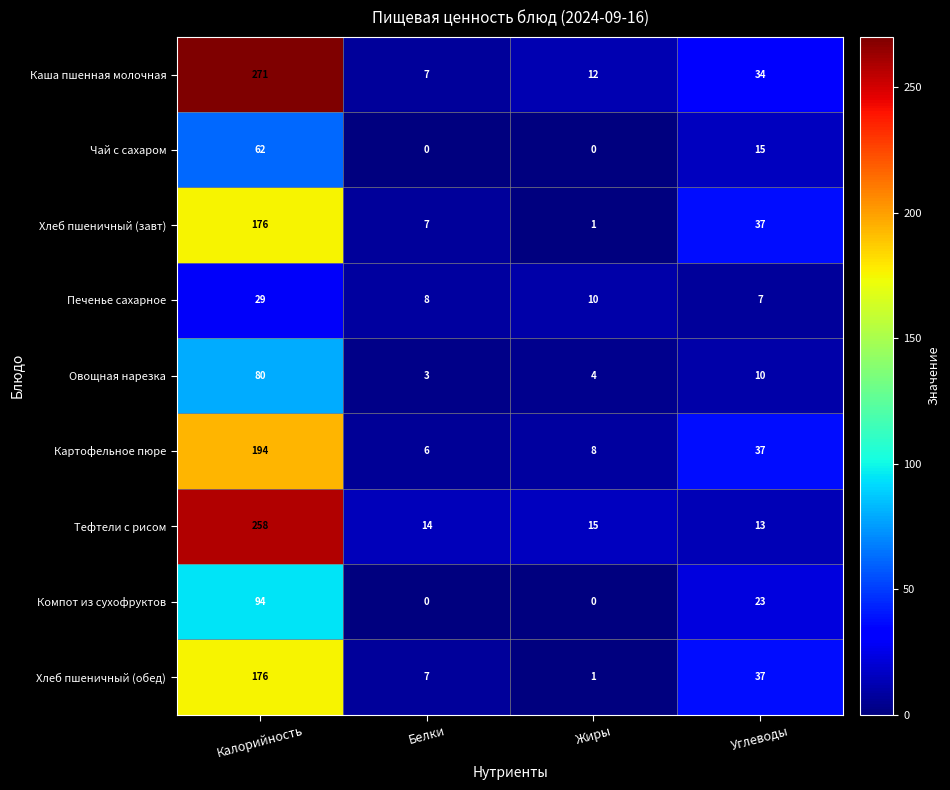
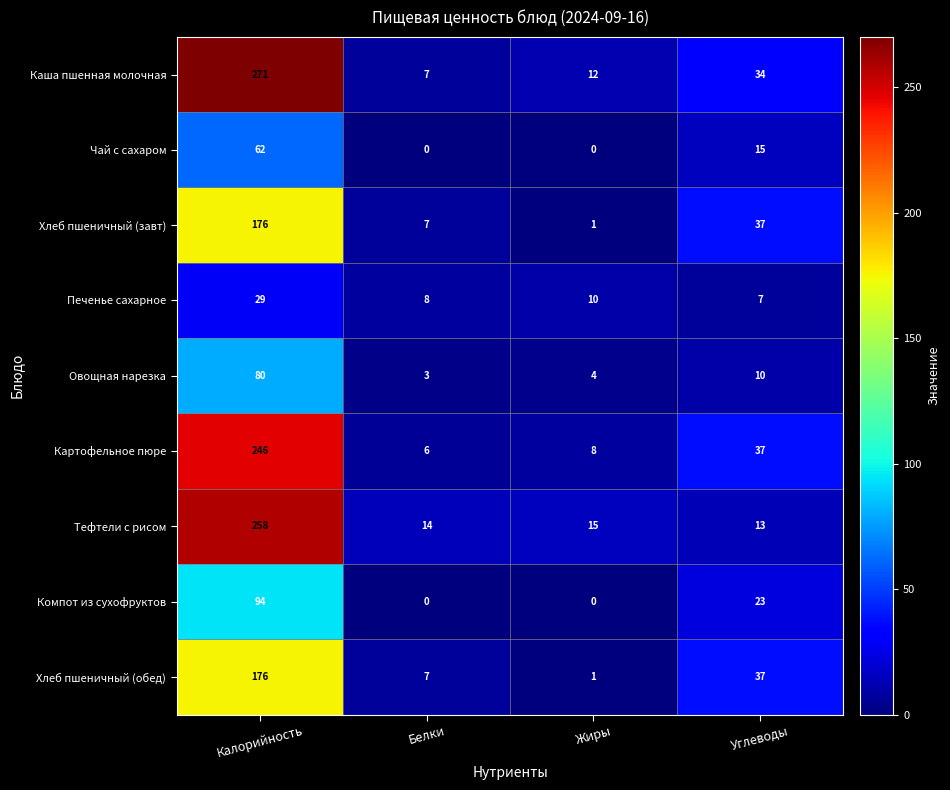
  {
    "Каша пшенная молочная": {
      "Калорийность": 271,
      "Белки": 7,
      "Жиры": 12,
      "Углеводы": 34
    },
    "Чай с сахаром": {
      "Калорийность": 62,
      "Белки": 0,
      "Жиры": 0,
      "Углеводы": 15
    },
    "Хлеб пшеничный (завт)": {
      "Калорийность": 176,
      "Белки": 7,
      "Жиры": 1,
      "Углеводы": 37
    },
    "Печенье сахарное": {
      "Калорийность": 29,
      "Белки": 8,
      "Жиры": 10,
      "Углеводы": 7
    },
    "Овощная нарезка": {
      "Калорийность": 80,
      "Белки": 3,
      "Жиры": 4,
      "Углеводы": 10
    },
    "Картофельное пюре": {
-     "Калорийность": 194,
+     "Калорийность": 246,
      "Белки": 6,
      "Жиры": 8,
      "Углеводы": 37
    },
    "Тефтели с рисом": {
      "Калорийность": 258,
      "Белки": 14,
      "Жиры": 15,
      "Углеводы": 13
    },
    "Компот из сухофруктов": {
      "Калорийность": 94,
      "Белки": 0,
      "Жиры": 0,
      "Углеводы": 23
    },
    "Хлеб пшеничный (обед)": {
      "Калорийность": 176,
      "Белки": 7,
      "Жиры": 1,
      "Углеводы": 37
    }
  }
